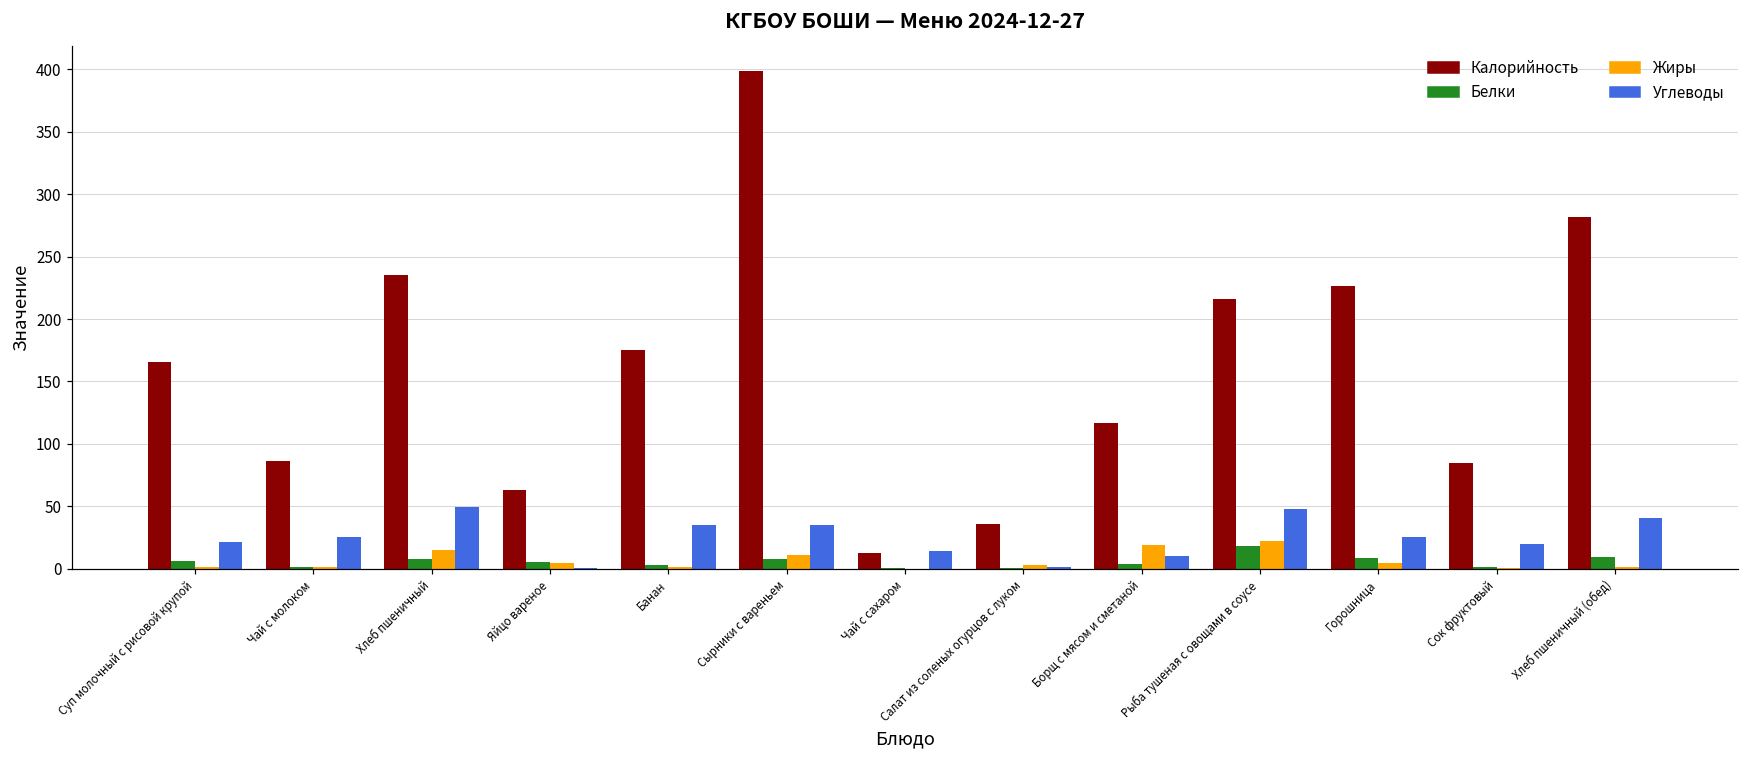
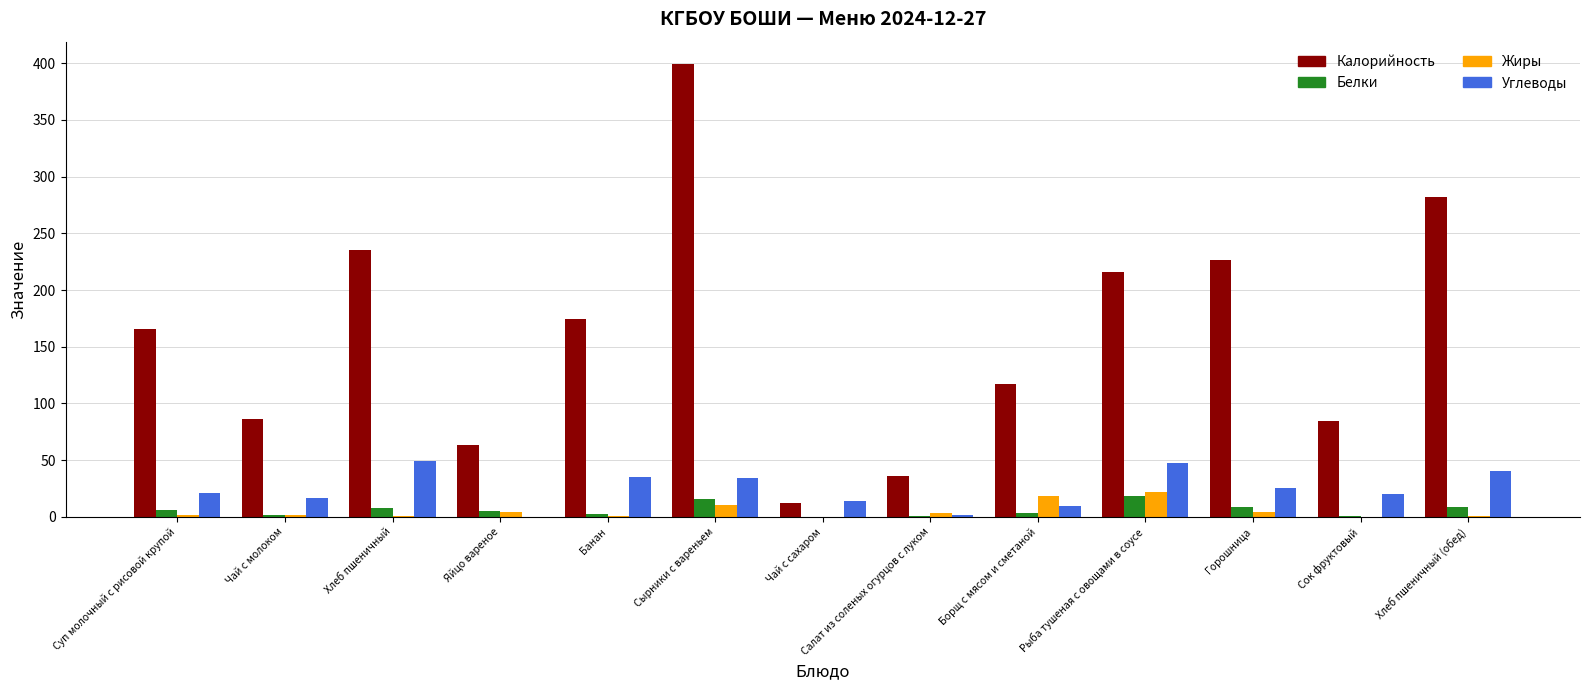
  {
    "Калорийность": {
      "Суп молочный с рисовой крупой": 166,
      "Чай с молоком": 86,
      "Хлеб пшеничный": 235,
      "Яйцо вареное": 63,
      "Банан": 175,
      "Сырники с вареньем": 399,
      "Чай с сахаром": 12,
      "Салат из соленых огурцов с луком": 36,
      "Борщ с мясом и сметаной": 117,
      "Рыба тушеная с овощами в соусе": 216,
      "Горошница": 227,
      "Сок фруктовый": 85,
      "Хлеб пшеничный (обед)": 282
    },
    "Белки": {
      "Суп молочный с рисовой крупой": 6,
      "Хлеб пшеничный": 8,
      "Яйцо вареное": 5,
      "Банан": 3,
-     "Сырники с вареньем": 7,
+     "Сырники с вареньем": 16,
      "Борщ с мясом и сметаной": 4,
      "Рыба тушеная с овощами в соусе": 18,
      "Горошница": 9,
      "Хлеб пшеничный (обед)": 9
    },
    "Жиры": {
-     "Хлеб пшеничный": 15,
+     "Хлеб пшеничный": 1,
      "Яйцо вареное": 4,
      "Сырники с вареньем": 11,
      "Чай с сахаром": 0,
      "Салат из соленых огурцов с луком": 3,
      "Борщ с мясом и сметаной": 19,
      "Рыба тушеная с овощами в соусе": 22,
      "Горошница": 5
    },
    "Углеводы": {
      "Суп молочный с рисовой крупой": 21,
-     "Чай с молоком": 26,
+     "Чай с молоком": 16,
      "Хлеб пшеничный": 49,
      "Банан": 35,
      "Сырники с вареньем": 35,
      "Чай с сахаром": 14,
      "Борщ с мясом и сметаной": 10,
      "Рыба тушеная с овощами в соусе": 47,
      "Горошница": 25,
      "Сок фруктовый": 20,
      "Хлеб пшеничный (обед)": 41
    }
  }
